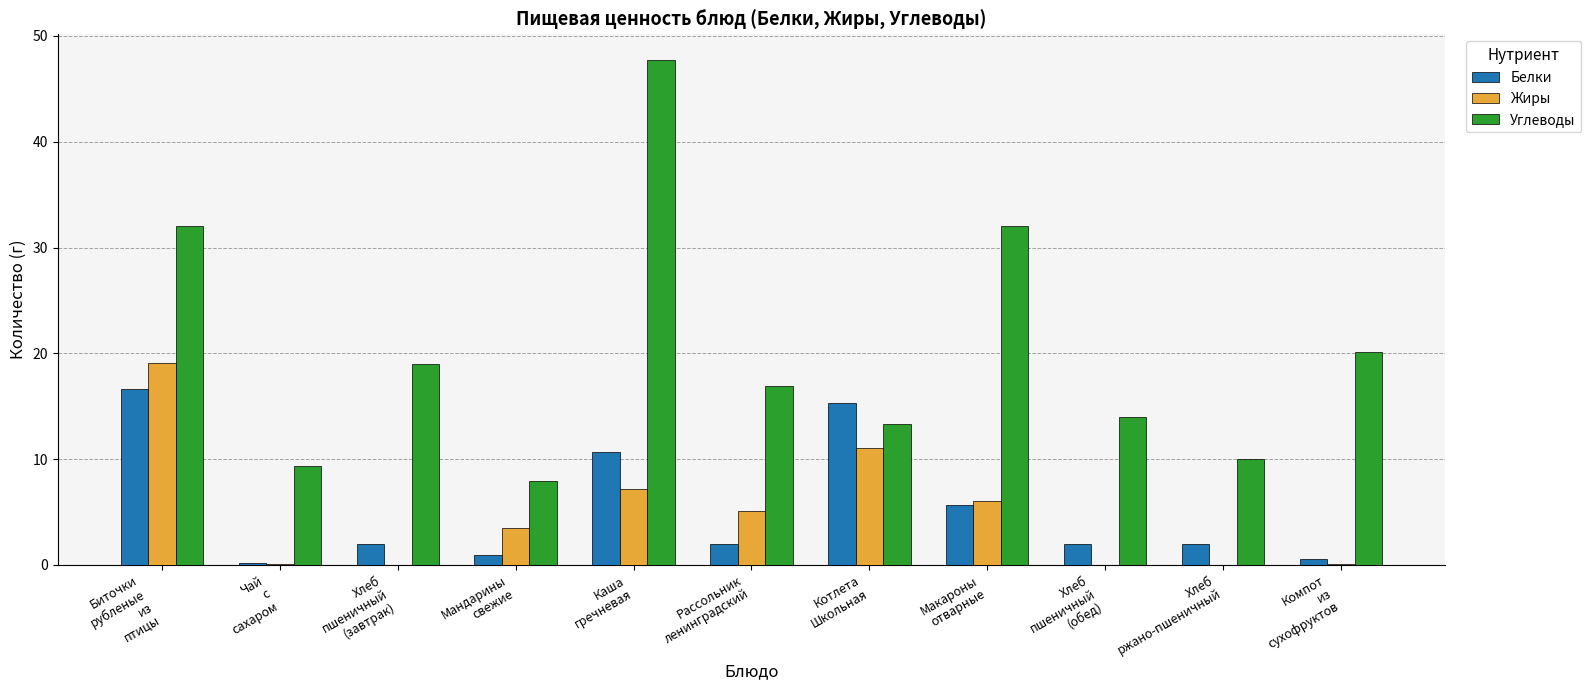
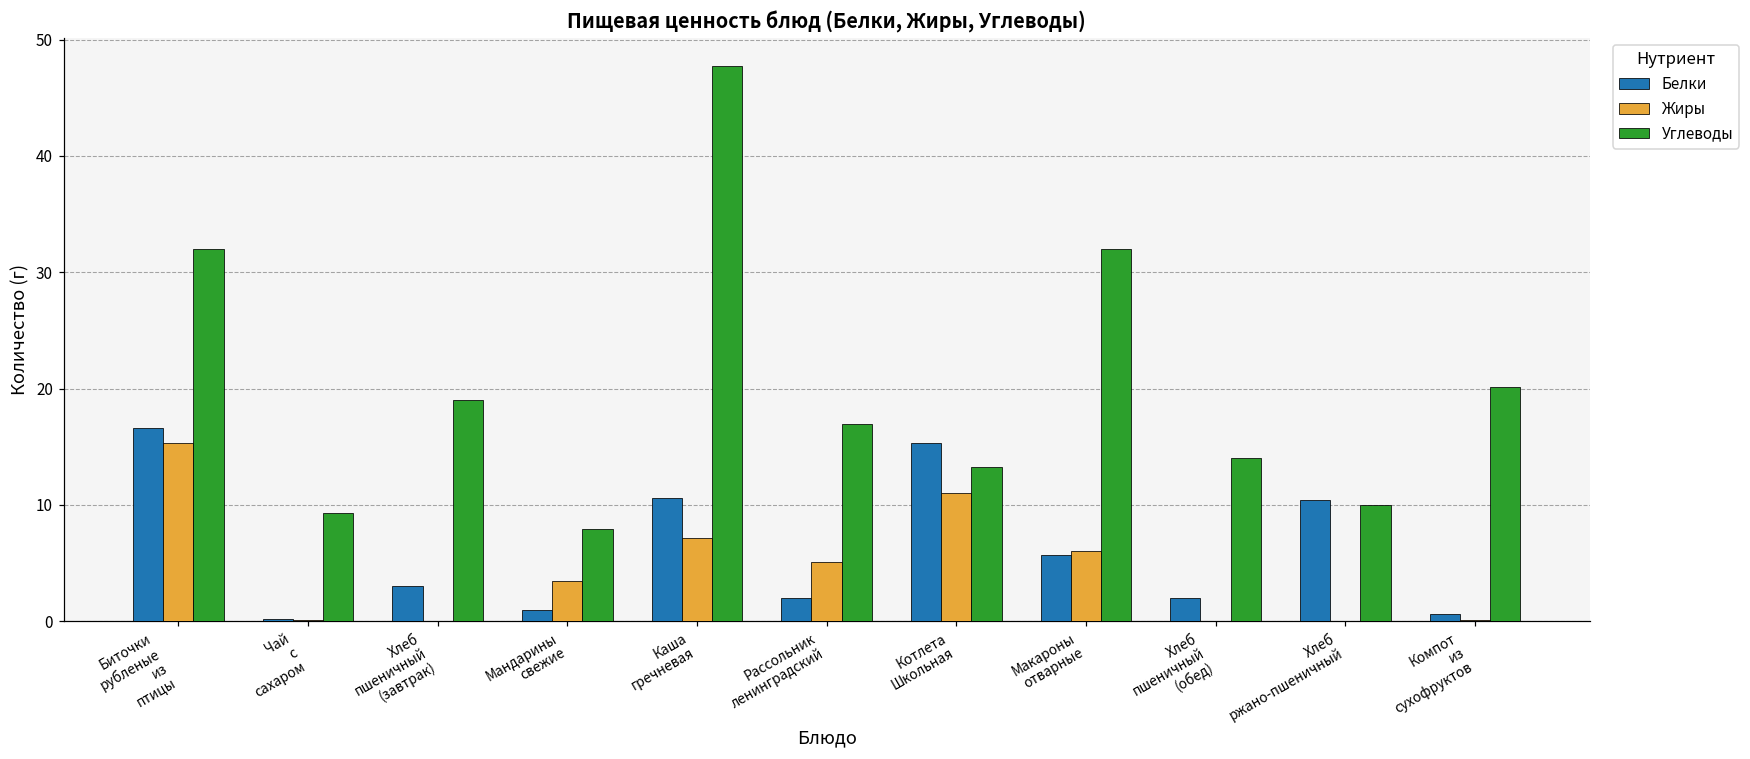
  {
    "Белки": {
      "Биточки рубленые из птицы": 16.6,
-     "Хлеб пшеничный (завтрак)": 2,
+     "Хлеб пшеничный (завтрак)": 3,
      "Мандарины свежие": 1.0,
      "Каша гречневая": 10.6,
      "Рассольник ленинградский": 2.0,
      "Котлета Школьная": 15.3,
      "Макароны отварные": 5.7,
      "Хлеб пшеничный (обед)": 2.0,
-     "Хлеб ржано-пшеничный": 2.0,
+     "Хлеб ржано-пшеничный": 10.4,
      "Компот из сухофруктов": 0.6
    },
    "Жиры": {
-     "Биточки рубленые из птицы": 19.1,
+     "Биточки рубленые из птицы": 15.3,
      "Хлеб пшеничный (завтрак)": 0.0,
      "Мандарины свежие": 3.5,
      "Каша гречневая": 7.2,
      "Рассольник ленинградский": 5.1,
      "Котлета Школьная": 11.0,
      "Макароны отварные": 6.1,
      "Хлеб пшеничный (обед)": 0.0,
      "Хлеб ржано-пшеничный": 0.0
    },
    "Углеводы": {
      "Биточки рубленые из птицы": 32.0,
      "Чай с сахаром": 9.3,
      "Хлеб пшеничный (завтрак)": 19.0,
      "Мандарины свежие": 7.9,
      "Каша гречневая": 47.8,
      "Рассольник ленинградский": 16.9,
      "Котлета Школьная": 13.3,
      "Макароны отварные": 32.0,
      "Хлеб пшеничный (обед)": 14.0,
      "Хлеб ржано-пшеничный": 10.0,
      "Компот из сухофруктов": 20.1
    }
  }
